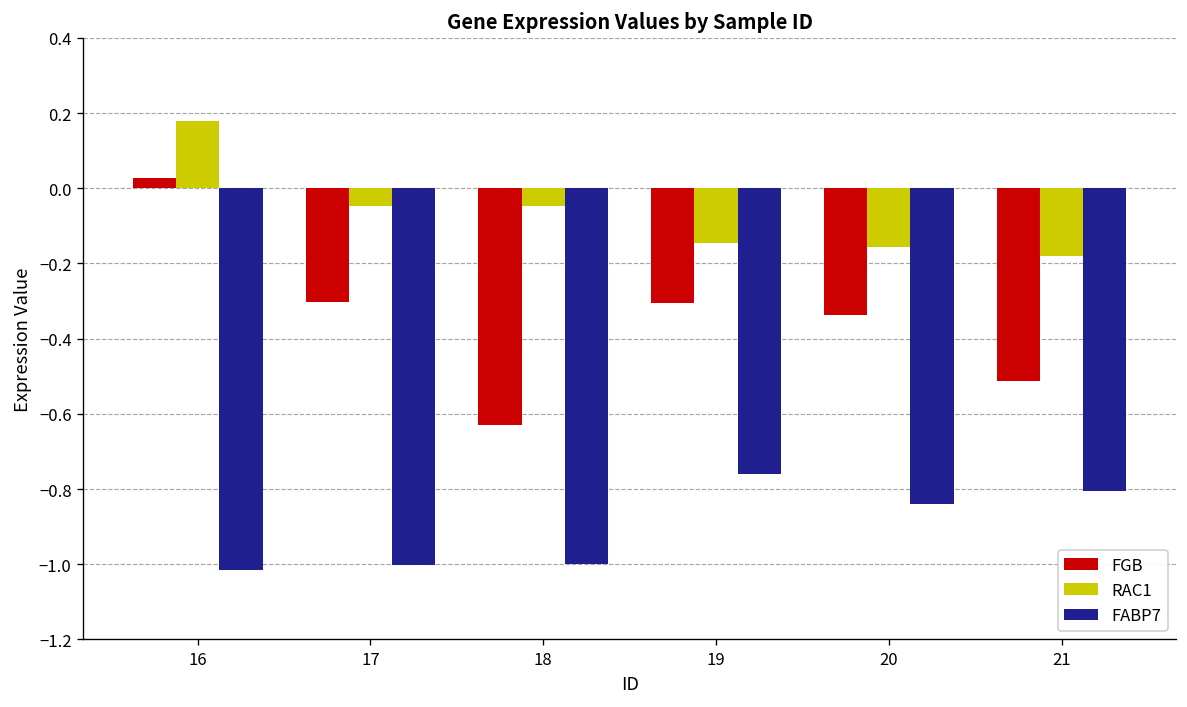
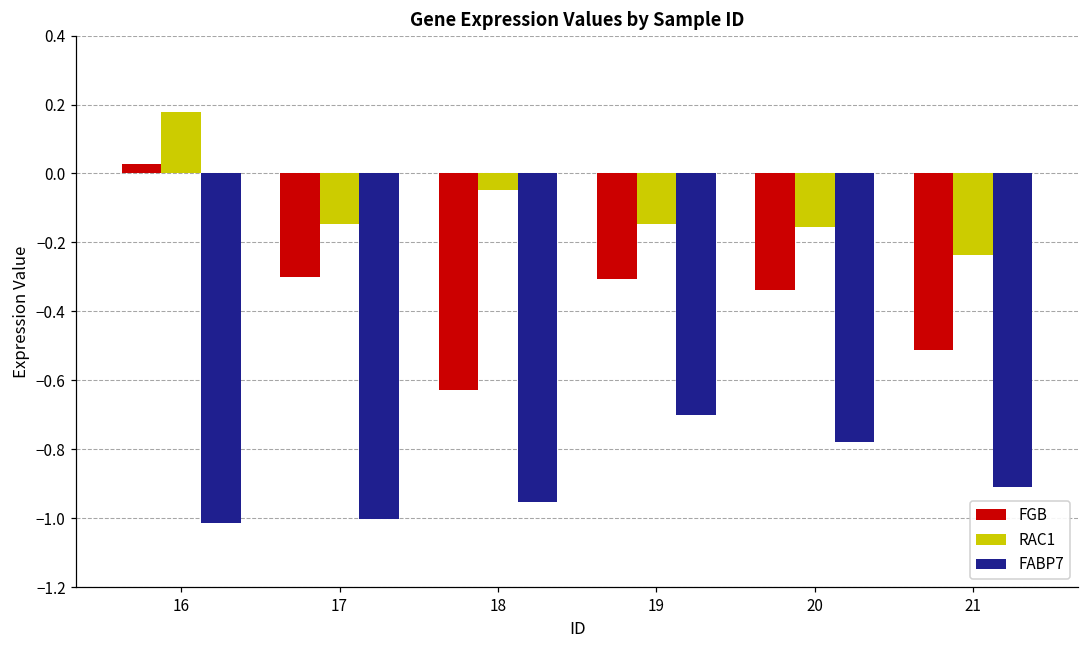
  {
    "FGB": {
      "16": 0.03,
      "17": -0.30,
      "18": -0.63,
      "19": -0.31,
      "20": -0.34,
      "21": -0.51
    },
    "RAC1": {
      "16": 0.18,
-     "17": -0.05,
+     "17": -0.15,
      "18": -0.05,
      "19": -0.15,
      "20": -0.16,
-     "21": -0.18
+     "21": -0.24
    },
    "FABP7": {
      "16": -1.01,
      "17": -1.00,
-     "18": -1.00,
-     "19": -0.76,
-     "20": -0.84,
-     "21": -0.81
+     "18": -0.95,
+     "19": -0.70,
+     "20": -0.78,
+     "21": -0.91
    }
  }
